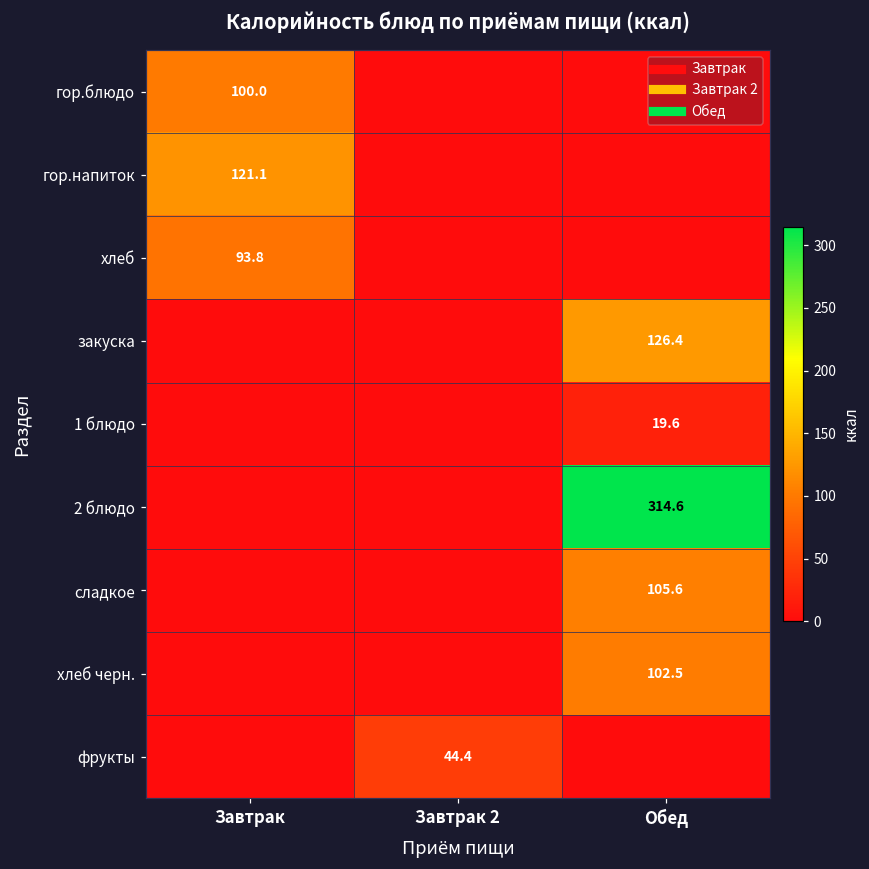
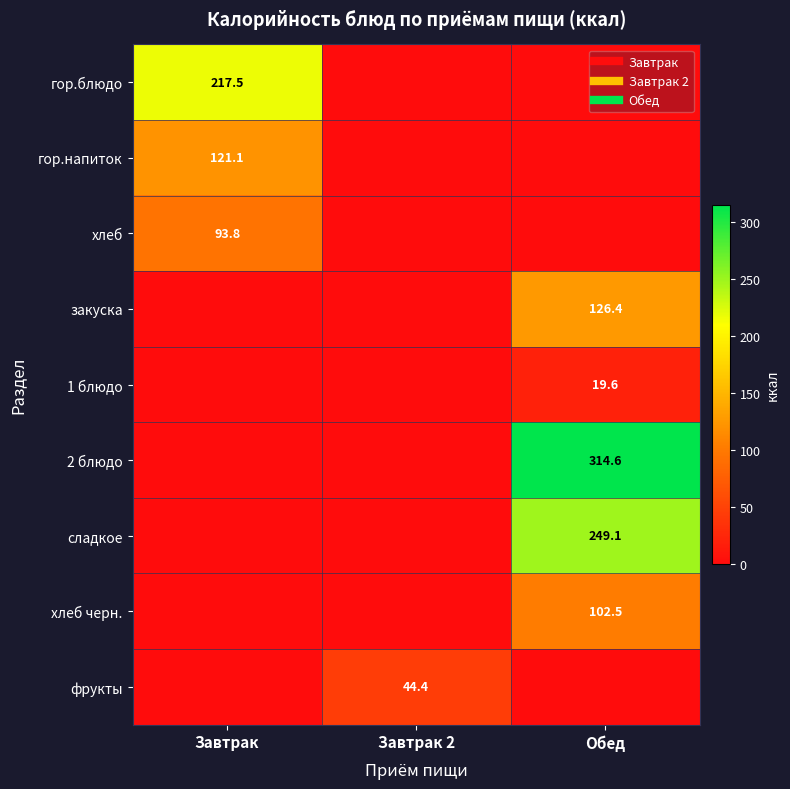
  {
    "гор.блюдо": {
-     "Завтрак": 100.0
+     "Завтрак": 217.5
    },
    "гор.напиток": {
      "Завтрак": 121.1
    },
    "хлеб": {
      "Завтрак": 93.8
    },
    "закуска": {
      "Обед": 126.4
    },
    "1 блюдо": {
      "Обед": 19.6
    },
    "2 блюдо": {
      "Обед": 314.6
    },
    "сладкое": {
-     "Обед": 105.6
+     "Обед": 249.1
    },
    "хлеб черн.": {
      "Обед": 102.5
    },
    "фрукты": {
      "Завтрак 2": 44.4
    }
  }
